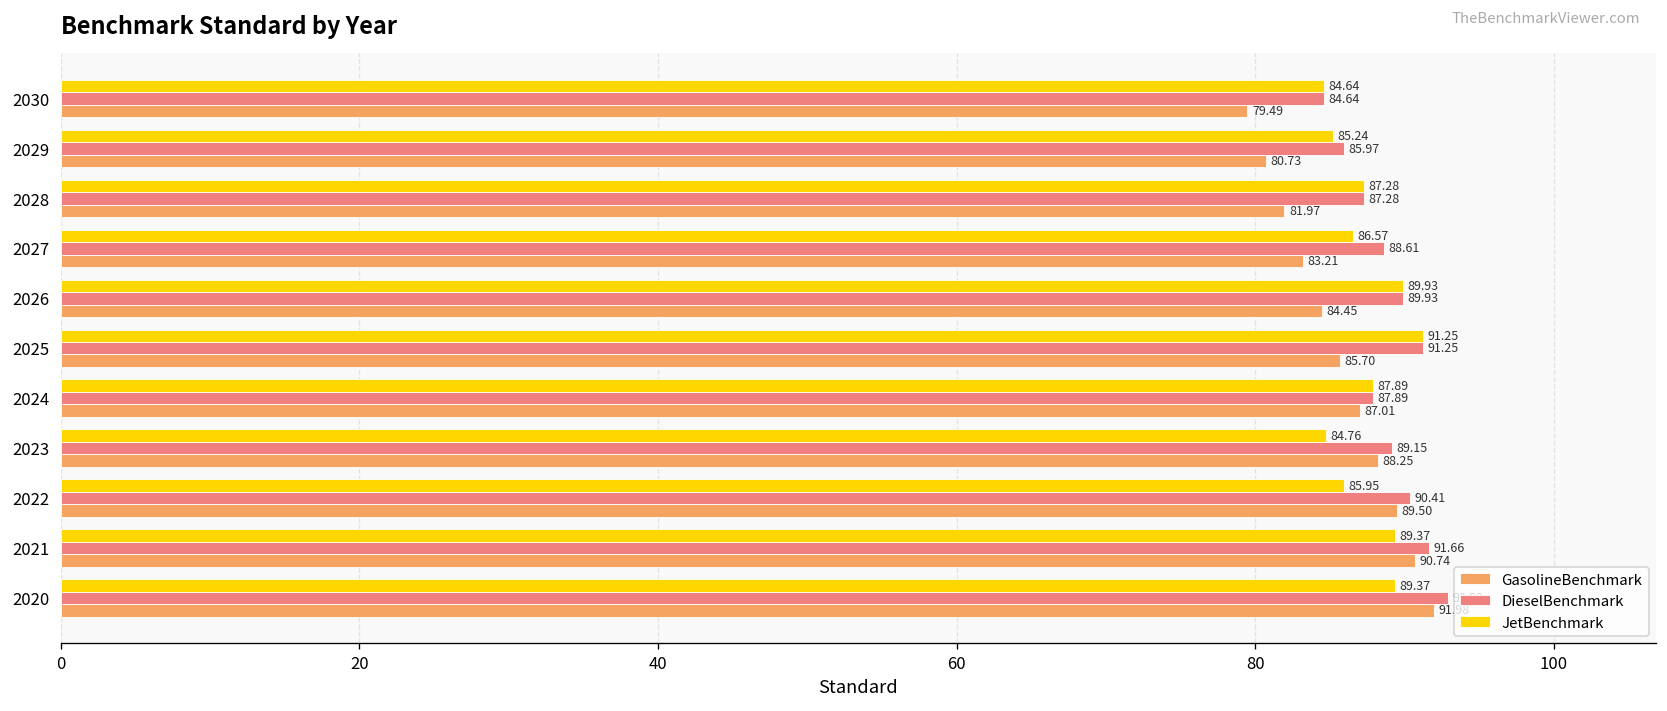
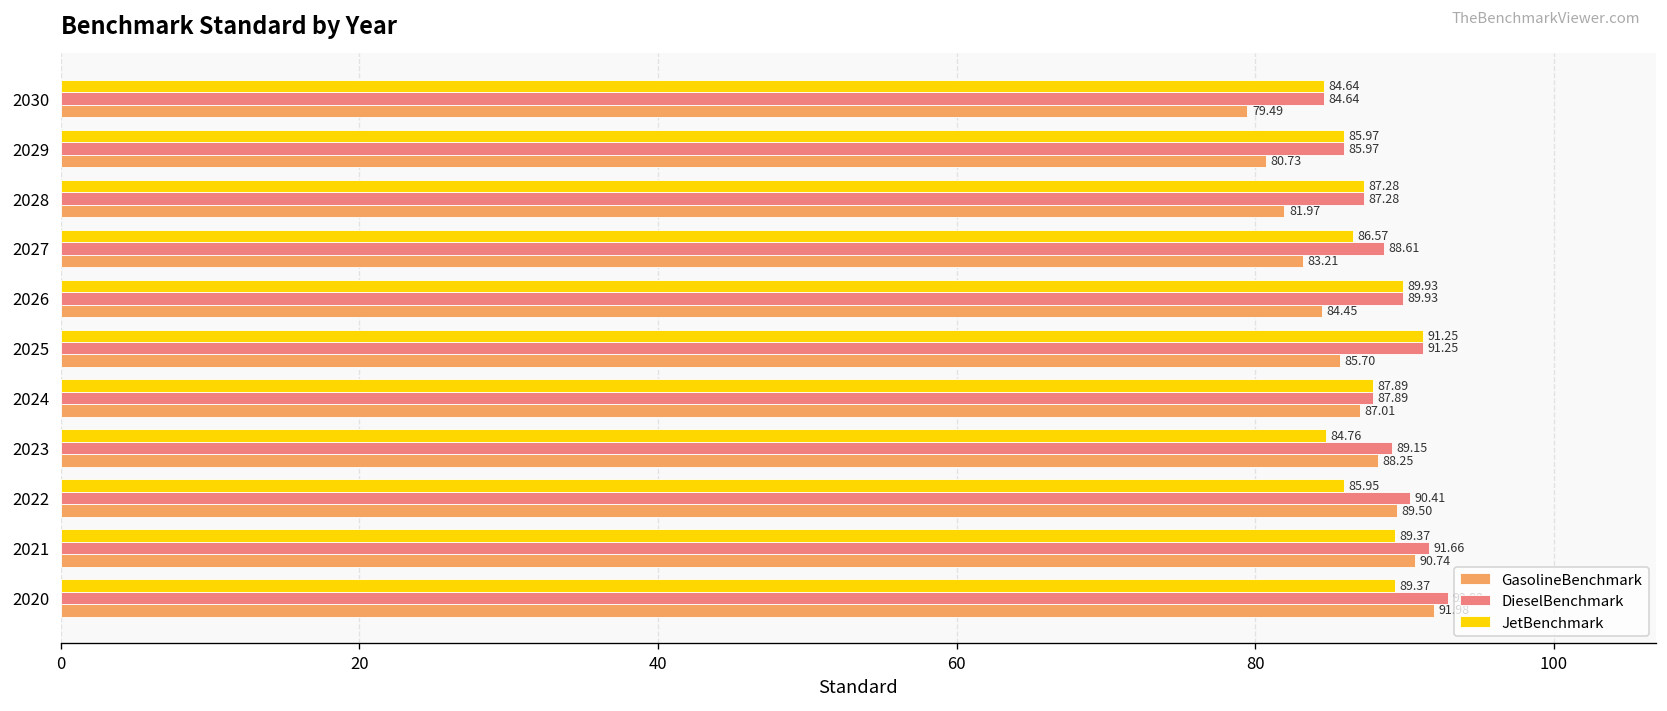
  {
    "JetBenchmark": {
      "2030": 84.64,
-     "2029": 85.24,
+     "2029": 85.97,
      "2028": 87.28,
      "2027": 86.57,
      "2026": 89.93,
      "2025": 91.25,
      "2024": 87.89,
      "2023": 84.76,
      "2022": 85.95,
      "2021": 89.37,
      "2020": 89.37
    }
  }
